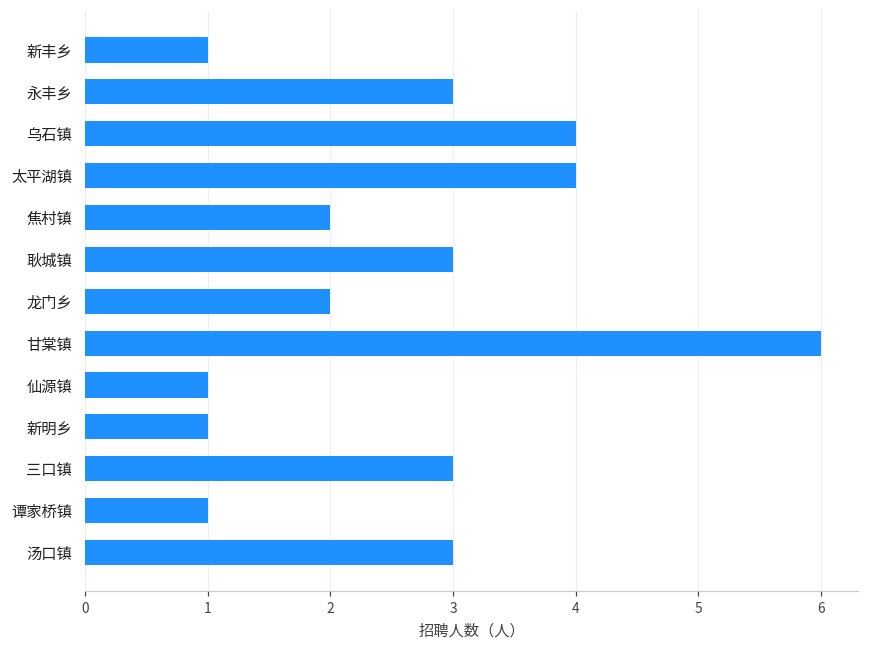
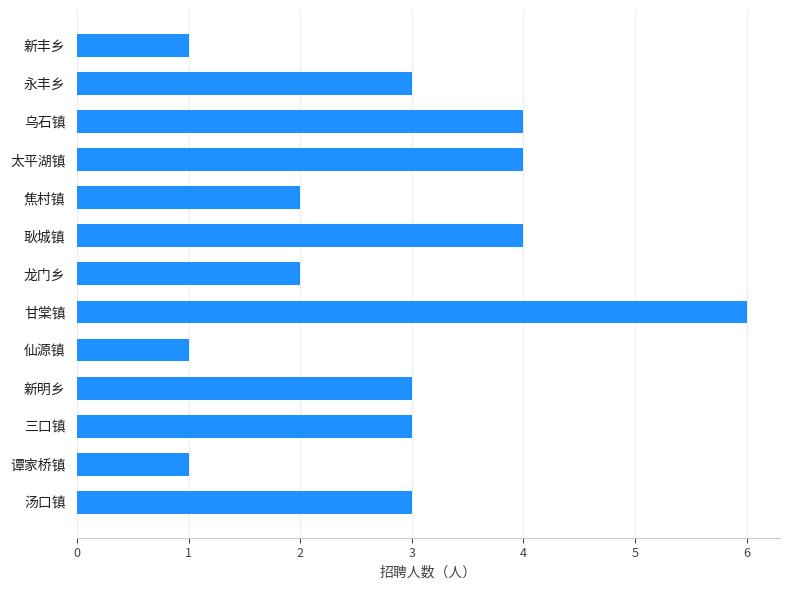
  {
    "新丰乡": 1,
    "永丰乡": 3,
    "乌石镇": 4,
    "太平湖镇": 4,
    "焦村镇": 2,
-   "耿城镇": 3,
+   "耿城镇": 4,
    "龙门乡": 2,
    "甘棠镇": 6,
    "仙源镇": 1,
-   "新明乡": 1,
+   "新明乡": 3,
    "三口镇": 3,
    "谭家桥镇": 1,
    "汤口镇": 3
  }
